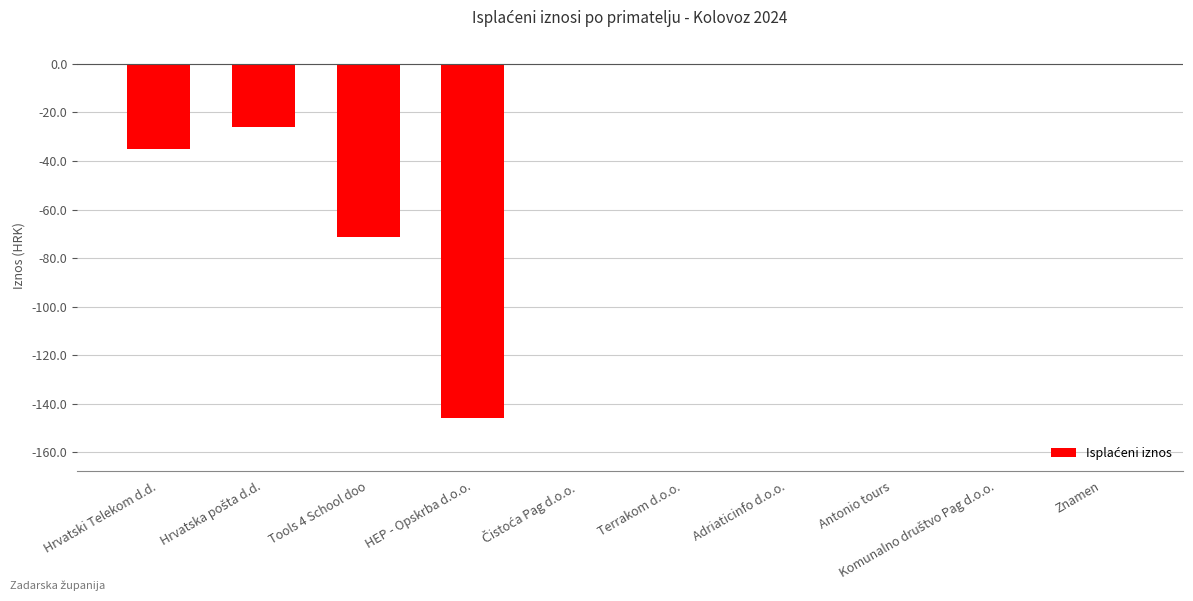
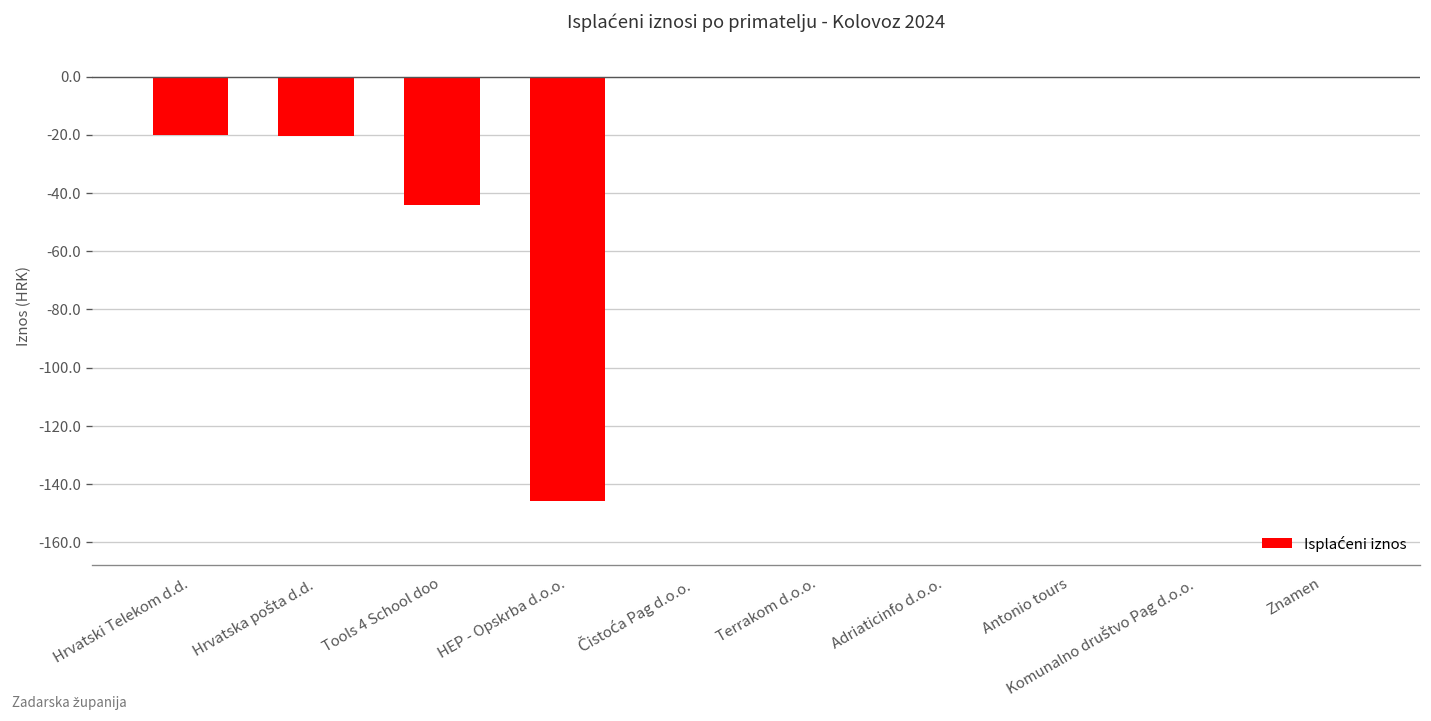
  {
-   "Hrvatski Telekom d.d.": -35,
-   "Hrvatska pošta d.d.": -26,
-   "Tools 4 School doo": -71,
+   "Hrvatski Telekom d.d.": -20,
+   "Hrvatska pošta d.d.": -21,
+   "Tools 4 School doo": -44,
    "HEP - Opskrba d.o.o.": -146,
    "Čistoća Pag d.o.o.": 0,
    "Terrakom d.o.o.": 0,
    "Adriaticinfo d.o.o.": 0,
    "Antonio tours": 0,
    "Komunalno društvo Pag d.o.o.": 0,
    "Znamen": 0
  }
